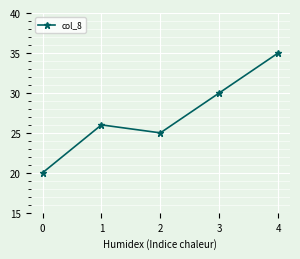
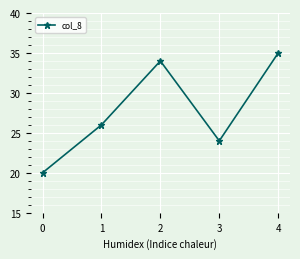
  {
    "0": 20,
    "1": 26,
-   "2": 25,
-   "3": 30,
+   "2": 34,
+   "3": 24,
    "4": 35
  }
